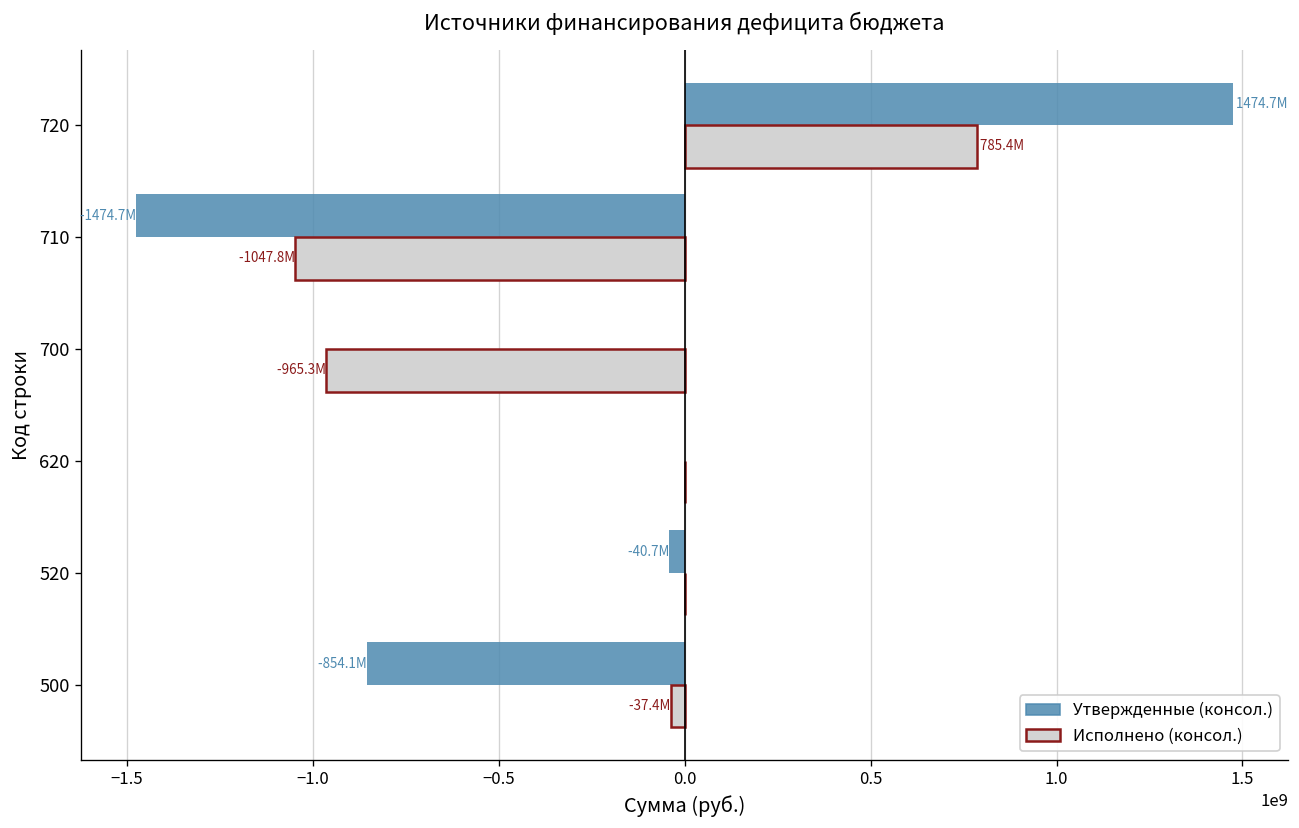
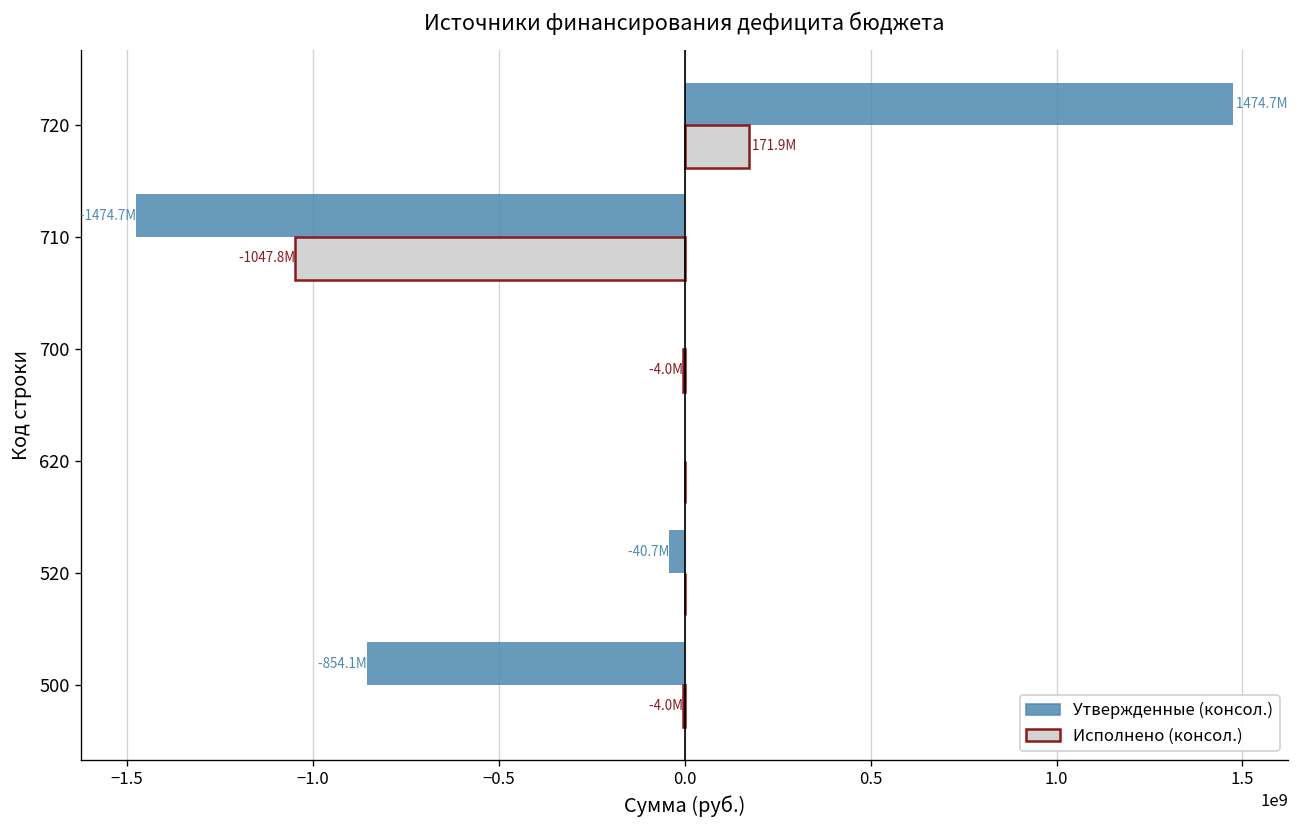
  {
    "Утвержденные (консол.)": {
      "720": "1474.7M",
      "710": "-1474.7M",
      "520": "-40.7M",
      "500": "-854.1M"
    },
    "Исполнено (консол.)": {
-     "720": "785.4M",
+     "720": "171.9M",
      "710": "-1047.8M",
-     "700": "-965.3M",
-     "500": "-37.4M"
+     "700": "-4.0M",
+     "500": "-4.0M"
    }
  }
